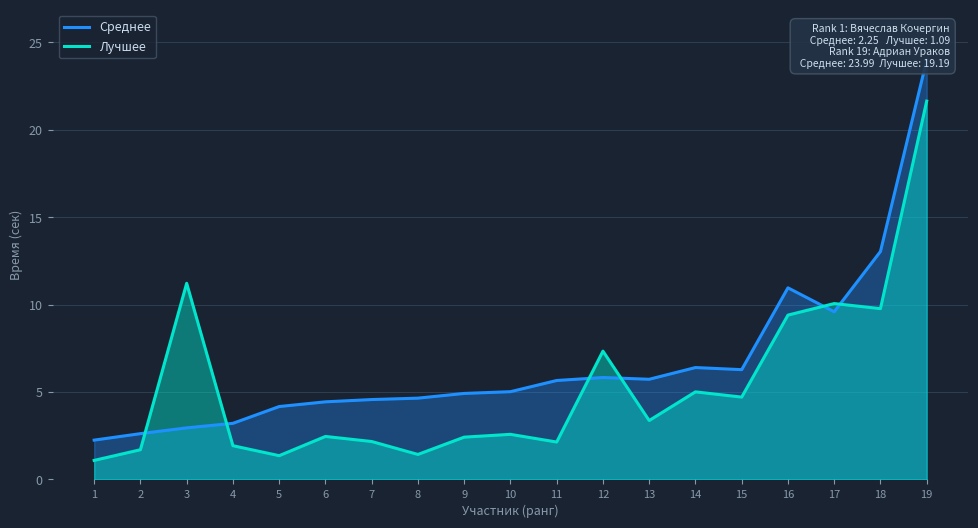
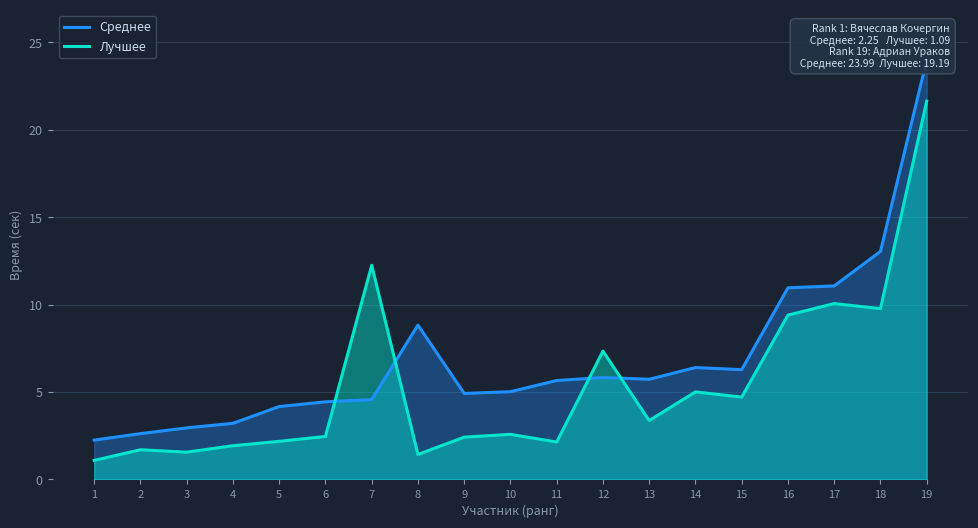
  {
    "Среднее": {
      "1": 2.3,
      "2": 2.6,
      "3": 3.0,
      "4": 3.2,
      "5": 4.2,
      "6": 4.4,
      "7": 4.6,
-     "8": 4.7,
+     "8": 8.8,
      "9": 4.9,
      "10": 5.0,
      "11": 5.7,
      "12": 5.8,
      "13": 5.7,
      "14": 6.4,
      "15": 6.3,
      "16": 11.0,
-     "17": 9.6,
+     "17": 11.1,
      "18": 13.0
    },
    "Лучшее": {
      "1": 1.1,
      "2": 1.7,
-     "3": 11.2,
+     "3": 1.6,
      "4": 1.9,
-     "5": 1.4,
+     "5": 2.2,
      "6": 2.5,
-     "7": 2.2,
+     "7": 12.3,
      "8": 1.4,
      "9": 2.4,
      "10": 2.6,
      "11": 2.1,
      "12": 7.3,
      "13": 3.4,
      "14": 5.0,
      "15": 4.7,
      "16": 9.4,
      "17": 10.1,
      "18": 9.8,
      "19": 21.6
    }
  }
